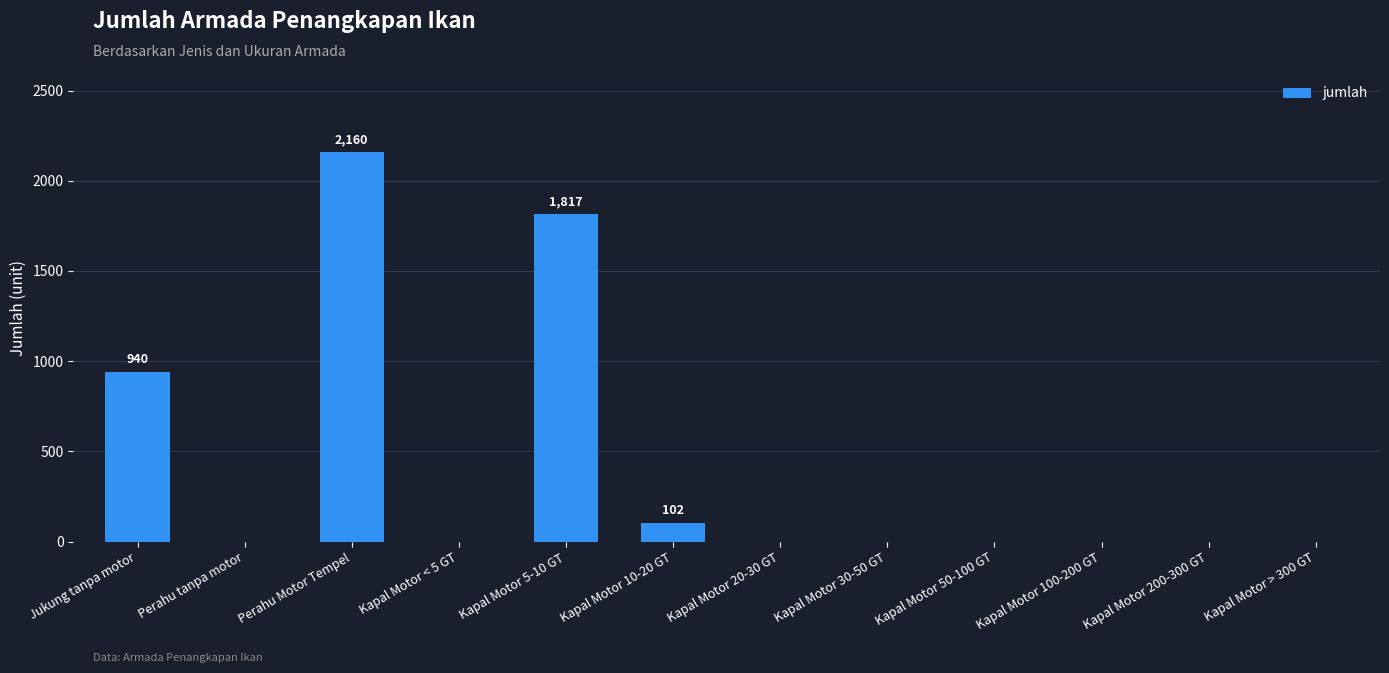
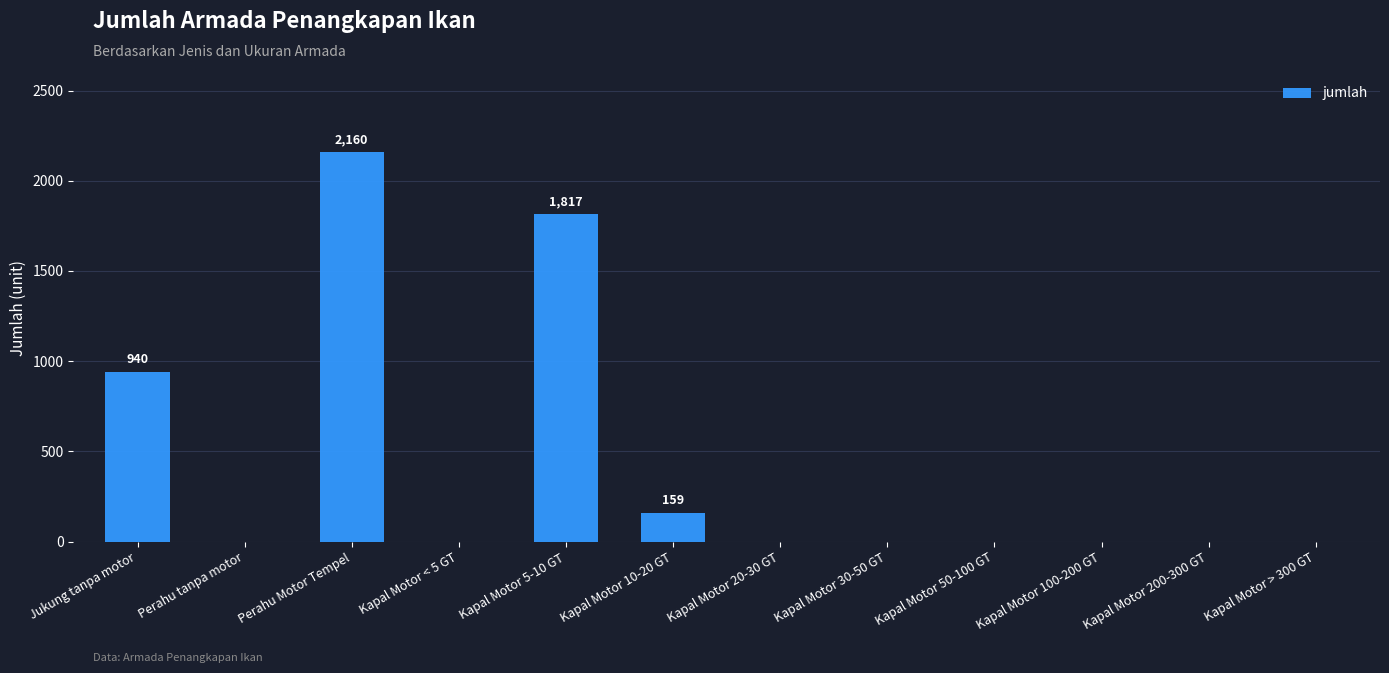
  {
    "Jukung tanpa motor": "940",
    "Perahu Motor Tempel": "2,160",
    "Kapal Motor 5-10 GT": "1,817",
-   "Kapal Motor 10-20 GT": "102"
+   "Kapal Motor 10-20 GT": "159"
  }
